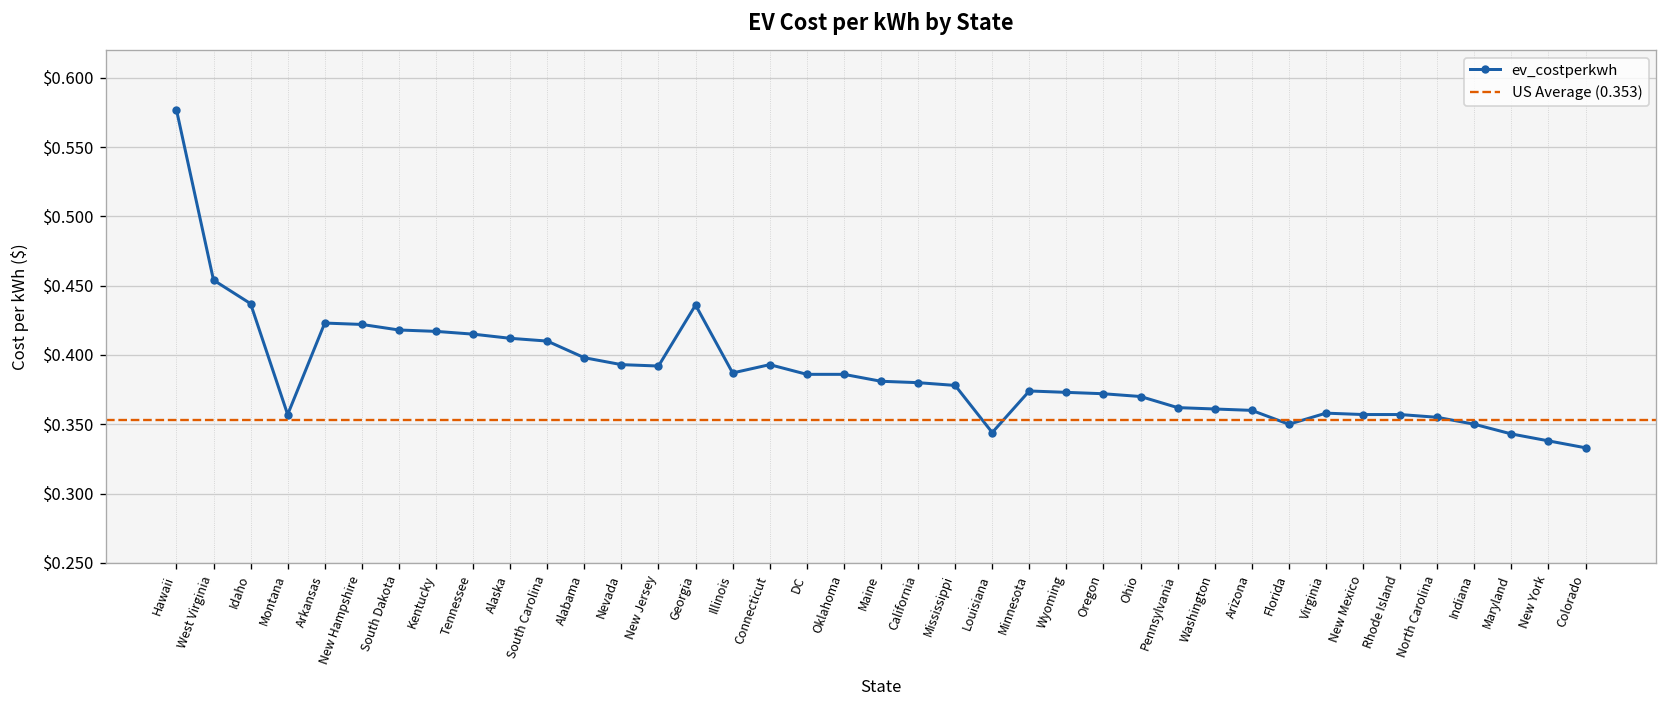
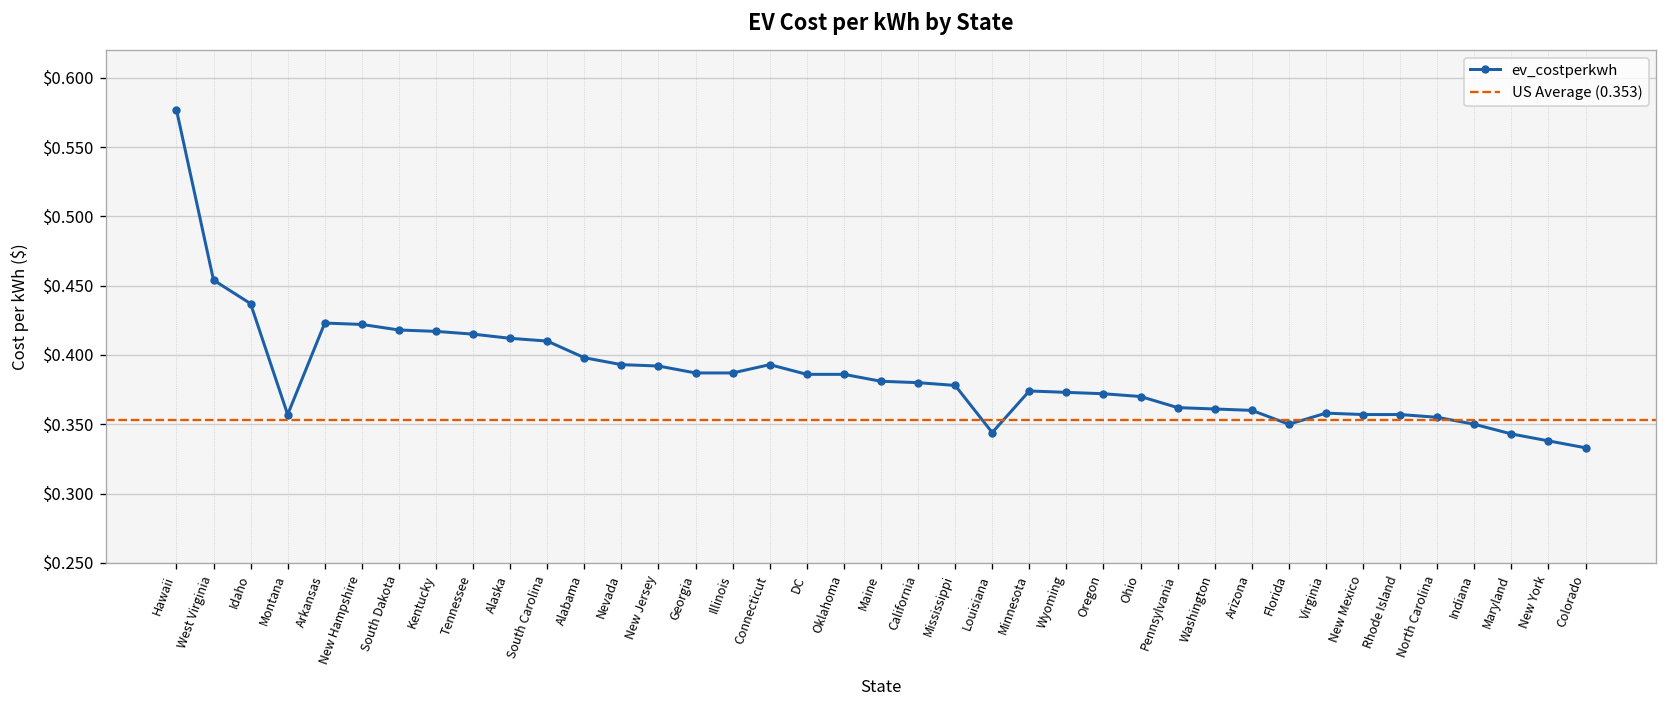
  {
    "Hawaii": "$0.577",
    "West Virginia": "$0.454",
    "Idaho": "$0.437",
    "Montana": "$0.357",
    "Arkansas": "$0.423",
    "New Hampshire": "$0.422",
    "South Dakota": "$0.418",
    "Kentucky": "$0.417",
    "Tennessee": "$0.415",
    "Alaska": "$0.412",
    "South Carolina": "$0.410",
    "Alabama": "$0.398",
    "Nevada": "$0.393",
    "New Jersey": "$0.392",
-   "Georgia": "$0.436",
+   "Georgia": "$0.387",
    "Illinois": "$0.387",
    "Connecticut": "$0.393",
    "DC": "$0.386",
    "Oklahoma": "$0.386",
    "Maine": "$0.381",
    "California": "$0.380",
    "Mississippi": "$0.378",
    "Louisiana": "$0.344",
    "Minnesota": "$0.374",
    "Wyoming": "$0.373",
    "Oregon": "$0.372",
    "Ohio": "$0.370",
    "Pennsylvania": "$0.362",
    "Washington": "$0.361",
    "Arizona": "$0.360",
    "Florida": "$0.350",
    "Virginia": "$0.358",
    "New Mexico": "$0.357",
    "Rhode Island": "$0.357",
    "North Carolina": "$0.355",
    "Indiana": "$0.350",
    "Maryland": "$0.343",
    "New York": "$0.338",
    "Colorado": "$0.333"
  }
